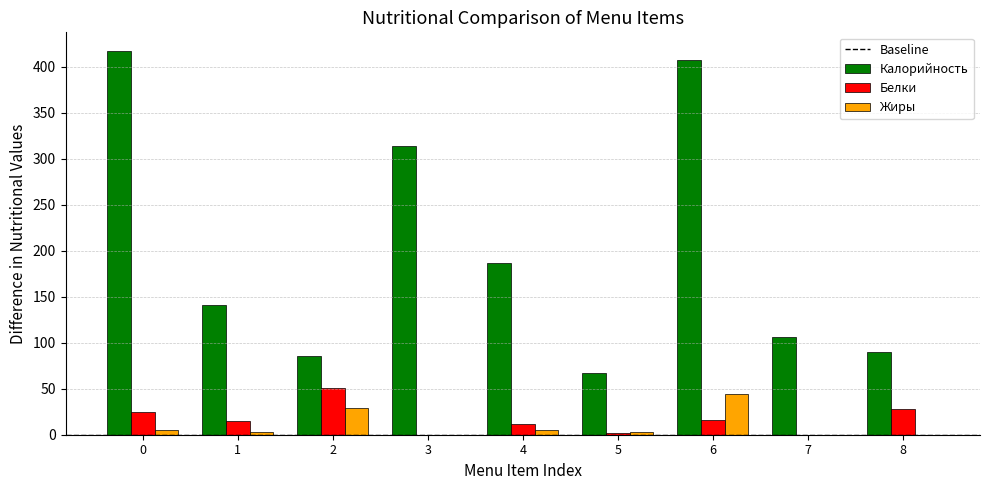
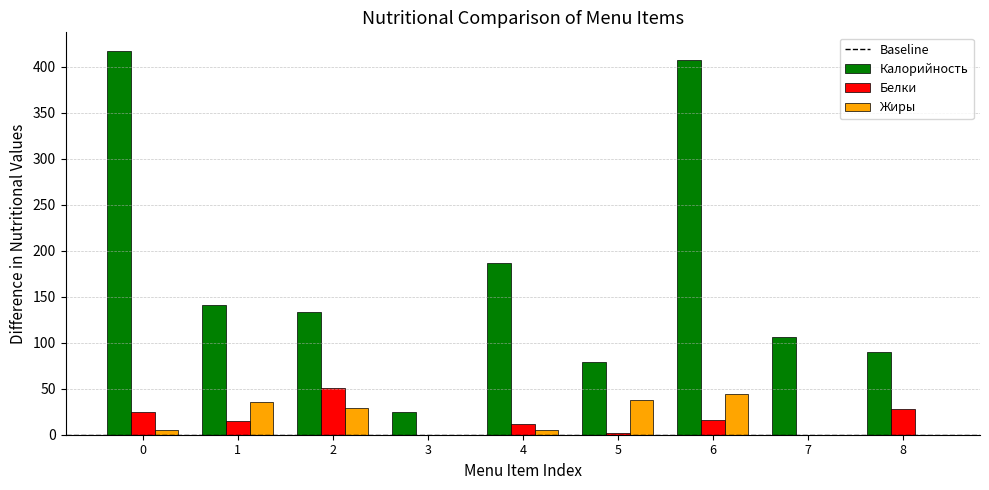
  {
    "Калорийность": {
      "0": 420,
      "1": 140,
-     "2": 90,
-     "3": 310,
+     "2": 130,
+     "3": 30,
      "4": 190,
-     "5": 70,
+     "5": 80,
      "6": 410,
      "7": 110,
      "8": 90
    },
    "Белки": {
      "0": 30,
      "1": 20,
      "2": 50,
      "3": 0,
      "4": 10,
      "6": 20,
      "8": 30
    },
    "Жиры": {
      "0": 10,
-     "1": 0,
+     "1": 40,
      "2": 30,
      "3": 0,
      "4": 10,
-     "5": 0,
+     "5": 40,
      "6": 40,
      "7": 0
    }
  }
